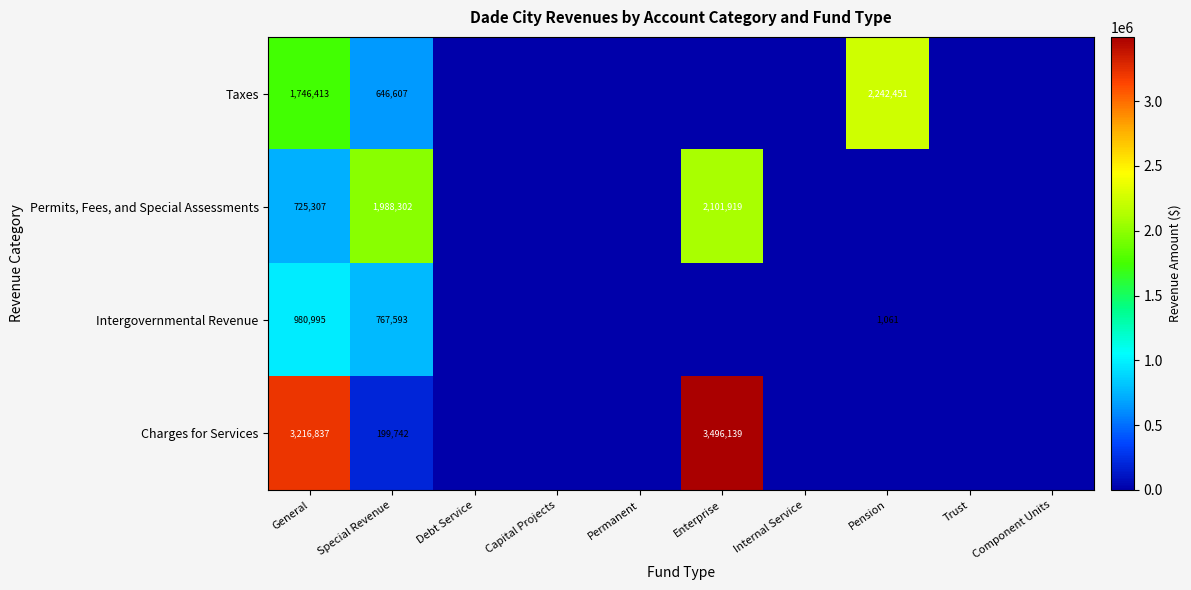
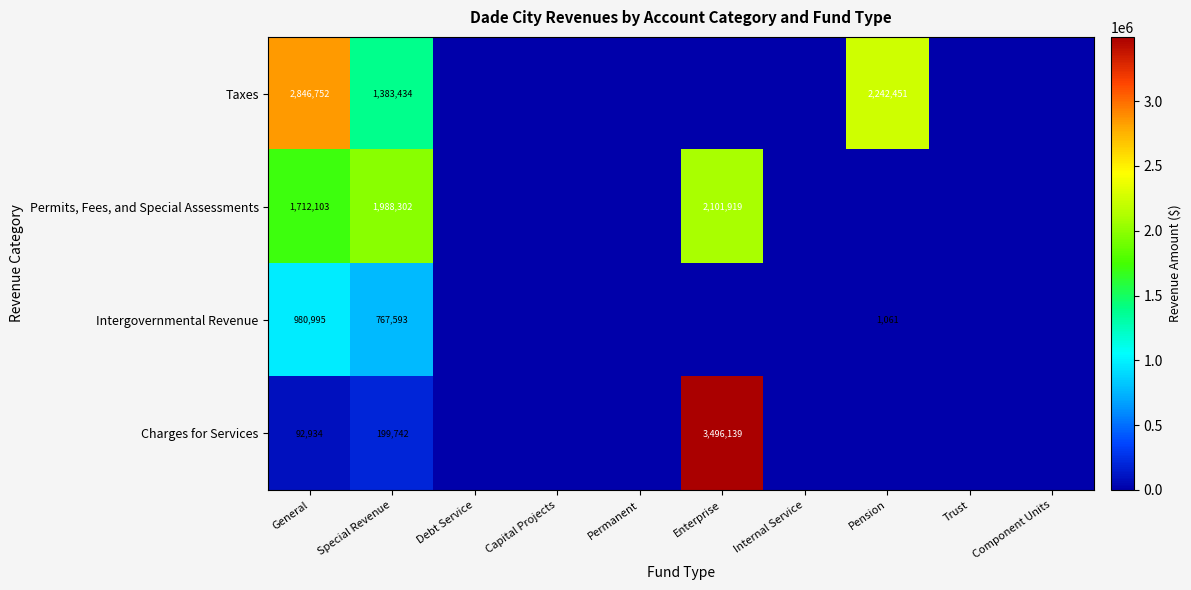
  {
    "Taxes": {
-     "General": "1,746,413",
-     "Special Revenue": "646,607",
+     "General": "2,846,752",
+     "Special Revenue": "1,383,434",
      "Pension": "2,242,451"
    },
    "Permits, Fees, and Special Assessments": {
-     "General": "725,307",
+     "General": "1,712,103",
      "Special Revenue": "1,988,302",
      "Enterprise": "2,101,919"
    },
    "Intergovernmental Revenue": {
      "General": "980,995",
      "Special Revenue": "767,593",
      "Pension": "1,061"
    },
    "Charges for Services": {
-     "General": "3,216,837",
+     "General": "92,934",
      "Special Revenue": "199,742",
      "Enterprise": "3,496,139"
    }
  }
